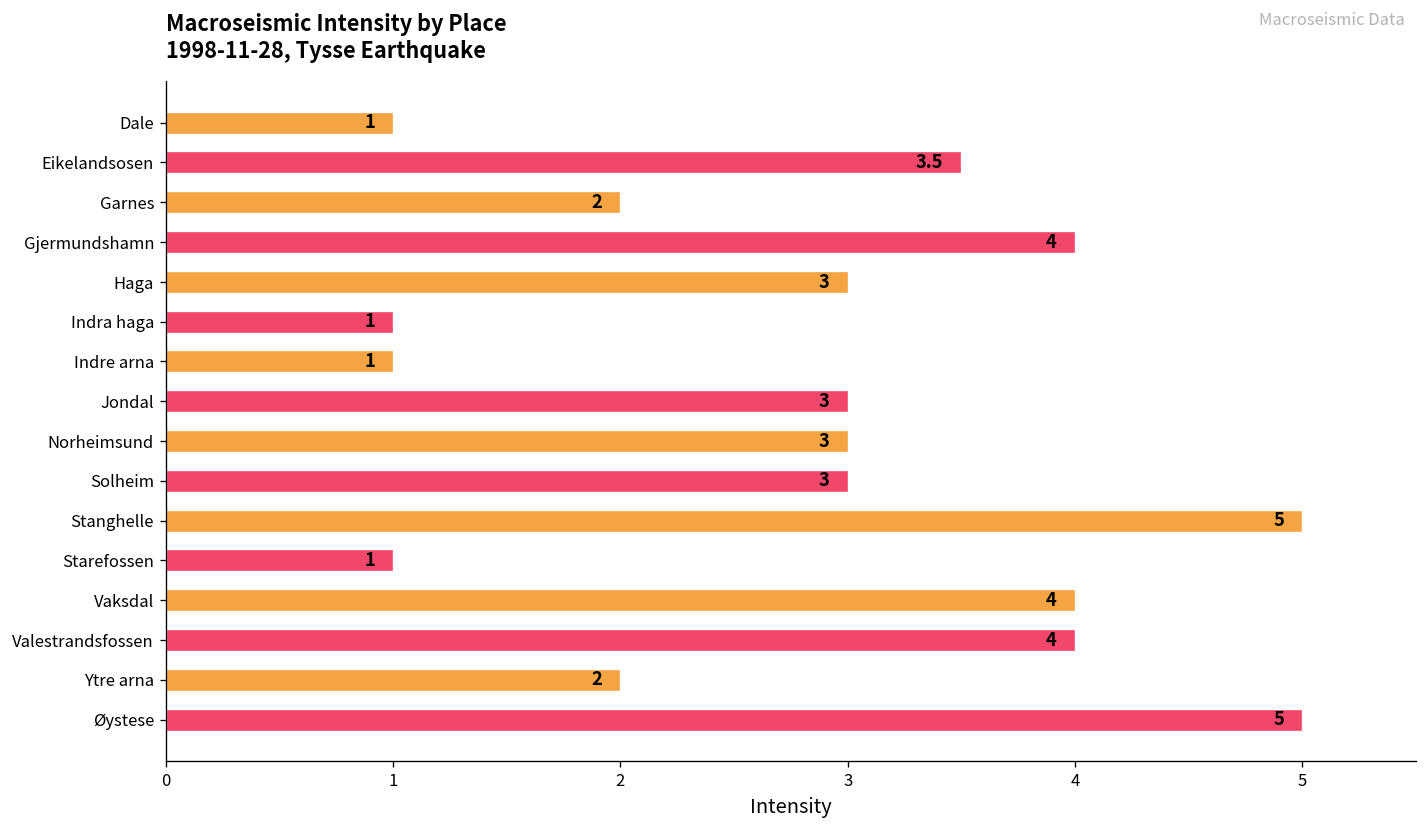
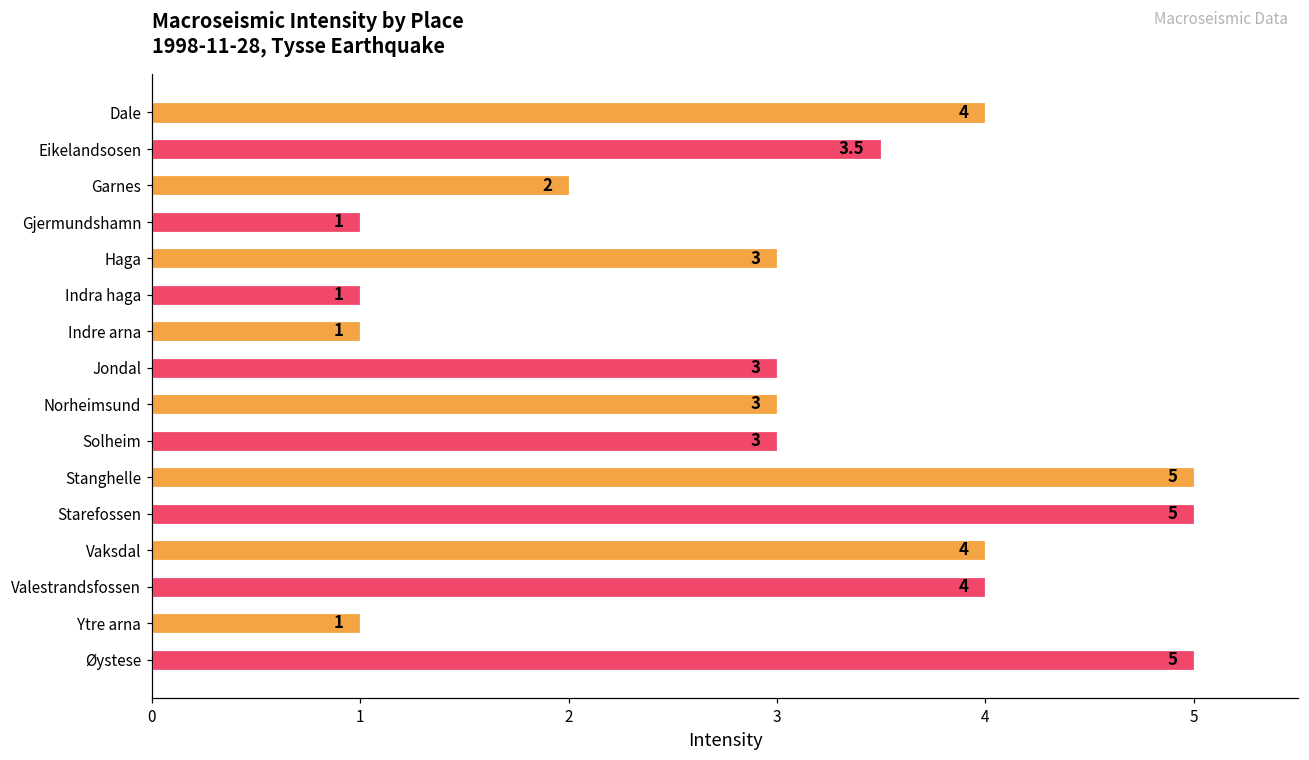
  {
-   "Dale": 1,
+   "Dale": 4,
    "Eikelandsosen": 3.5,
    "Garnes": 2,
-   "Gjermundshamn": 4,
+   "Gjermundshamn": 1,
    "Haga": 3,
    "Indra haga": 1,
    "Indre arna": 1,
    "Jondal": 3,
    "Norheimsund": 3,
    "Solheim": 3,
    "Stanghelle": 5,
-   "Starefossen": 1,
+   "Starefossen": 5,
    "Vaksdal": 4,
    "Valestrandsfossen": 4,
-   "Ytre arna": 2,
+   "Ytre arna": 1,
    "Øystese": 5
  }
